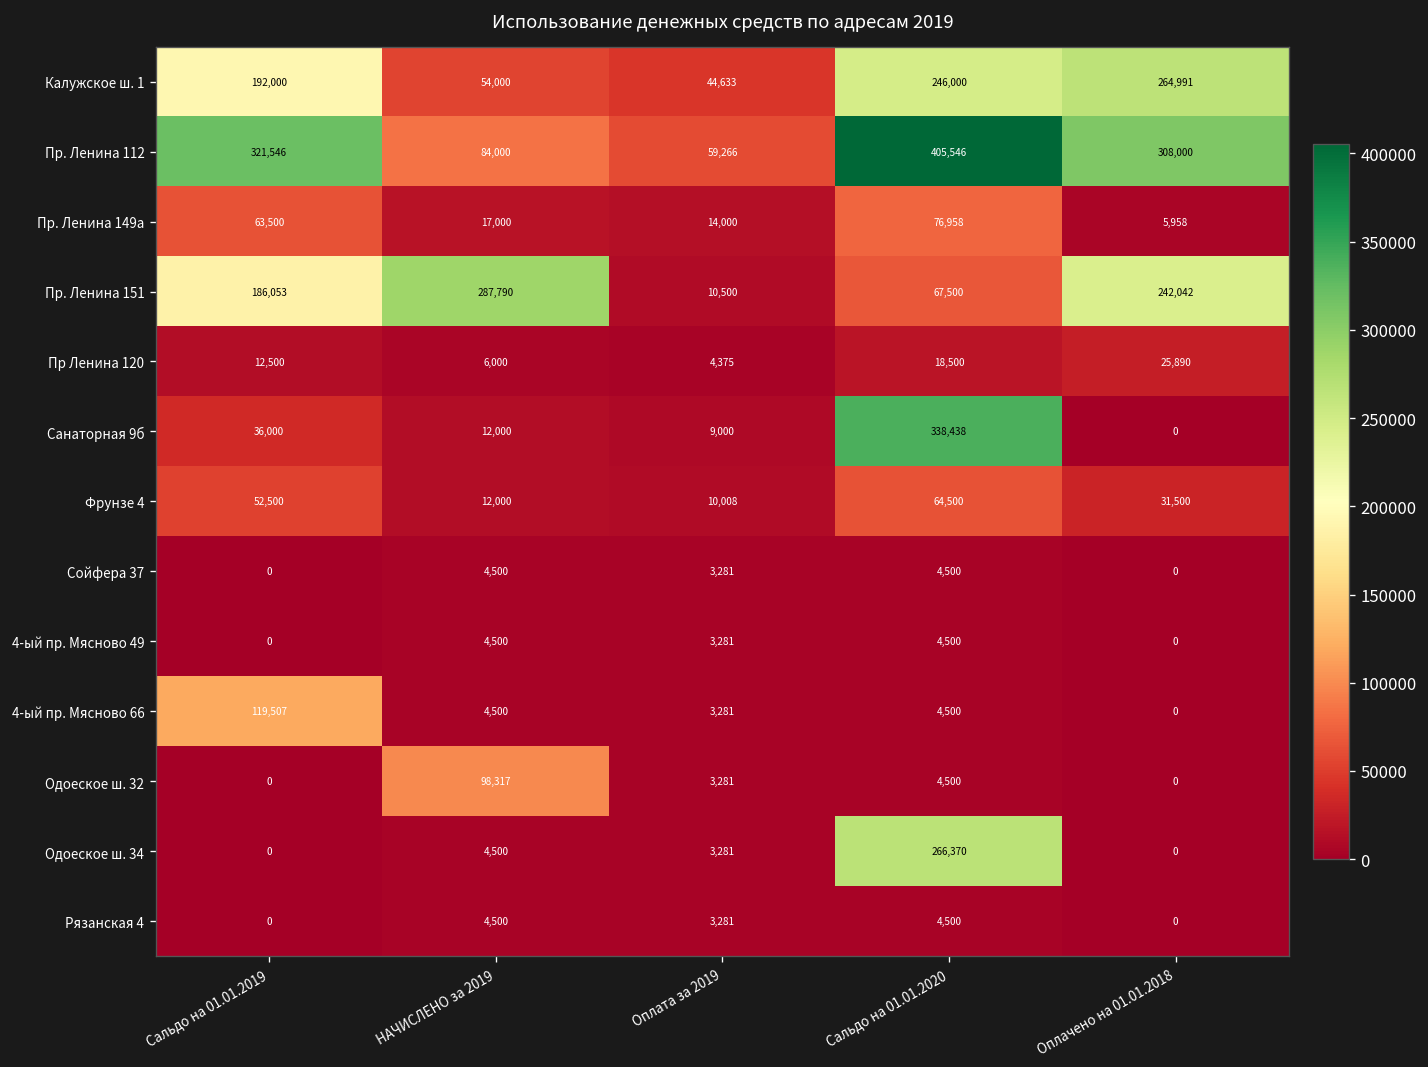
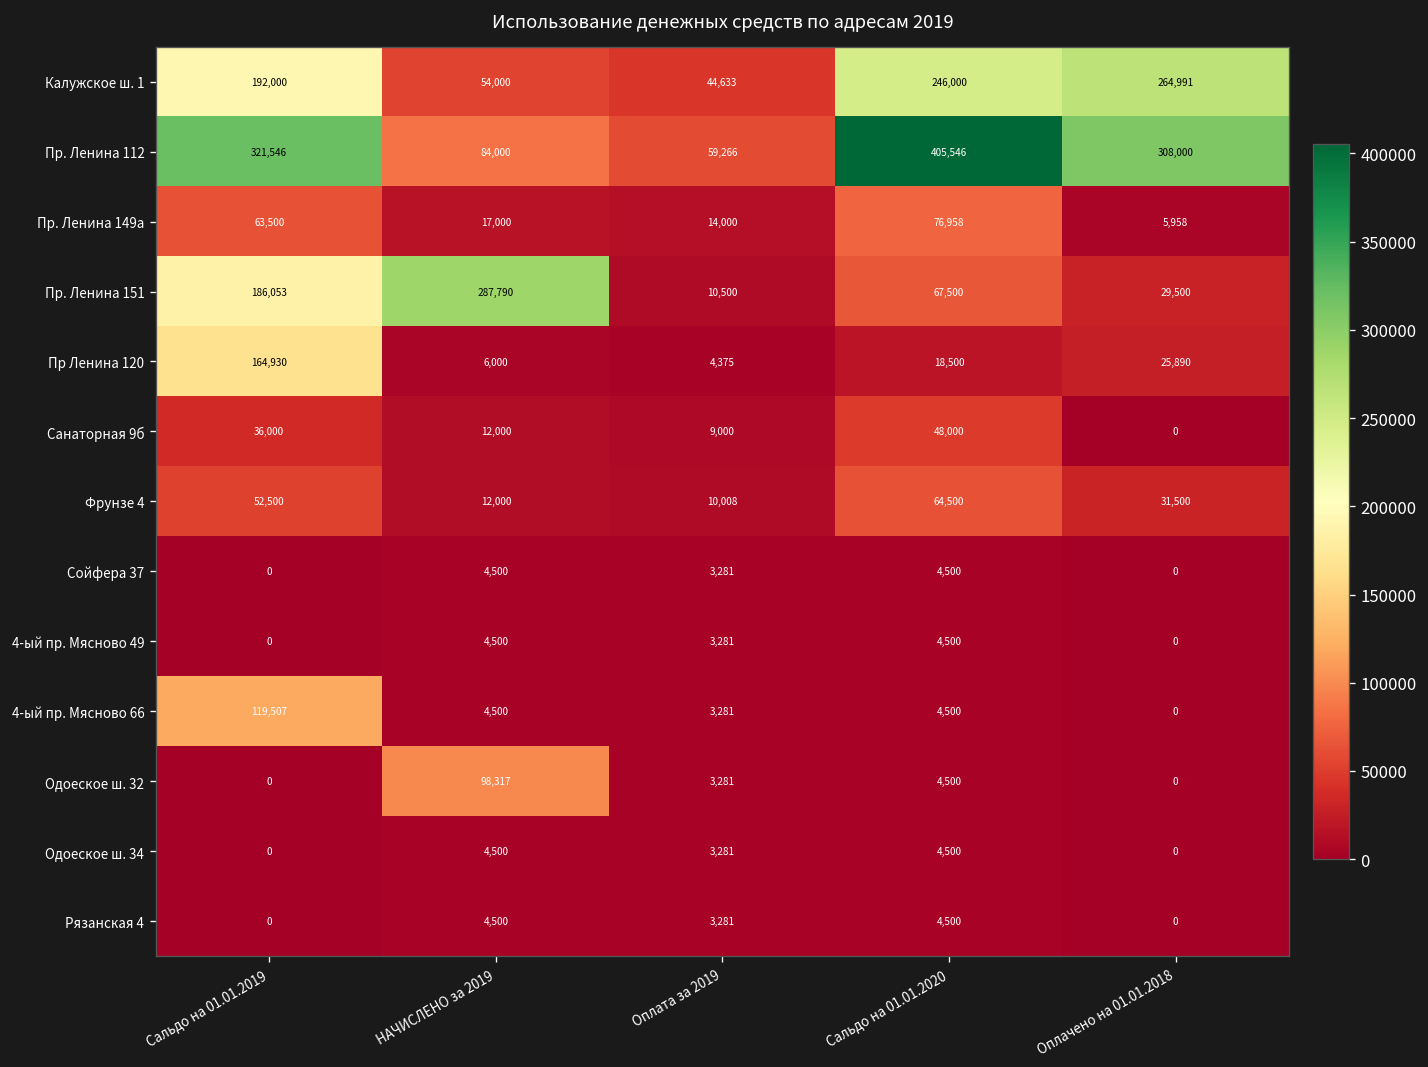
  {
    "Калужское ш. 1": {
      "Сальдо на 01.01.2019": "192,000",
      "НАЧИСЛЕНО за 2019": "54,000",
      "Оплата за 2019": "44,633",
      "Сальдо на 01.01.2020": "246,000",
      "Оплачено на 01.01.2018": "264,991"
    },
    "Пр. Ленина 112": {
      "Сальдо на 01.01.2019": "321,546",
      "НАЧИСЛЕНО за 2019": "84,000",
      "Оплата за 2019": "59,266",
      "Сальдо на 01.01.2020": "405,546",
      "Оплачено на 01.01.2018": "308,000"
    },
    "Пр. Ленина 149а": {
      "Сальдо на 01.01.2019": "63,500",
      "НАЧИСЛЕНО за 2019": "17,000",
      "Оплата за 2019": "14,000",
      "Сальдо на 01.01.2020": "76,958",
      "Оплачено на 01.01.2018": "5,958"
    },
    "Пр. Ленина 151": {
      "Сальдо на 01.01.2019": "186,053",
      "НАЧИСЛЕНО за 2019": "287,790",
      "Оплата за 2019": "10,500",
      "Сальдо на 01.01.2020": "67,500",
-     "Оплачено на 01.01.2018": "242,042"
+     "Оплачено на 01.01.2018": "29,500"
    },
    "Пр Ленина 120": {
-     "Сальдо на 01.01.2019": "12,500",
+     "Сальдо на 01.01.2019": "164,930",
      "НАЧИСЛЕНО за 2019": "6,000",
      "Оплата за 2019": "4,375",
      "Сальдо на 01.01.2020": "18,500",
      "Оплачено на 01.01.2018": "25,890"
    },
    "Санаторная 9б": {
      "Сальдо на 01.01.2019": "36,000",
      "НАЧИСЛЕНО за 2019": "12,000",
      "Оплата за 2019": "9,000",
-     "Сальдо на 01.01.2020": "338,438",
+     "Сальдо на 01.01.2020": "48,000",
      "Оплачено на 01.01.2018": "0"
    },
    "Фрунзе 4": {
      "Сальдо на 01.01.2019": "52,500",
      "НАЧИСЛЕНО за 2019": "12,000",
      "Оплата за 2019": "10,008",
      "Сальдо на 01.01.2020": "64,500",
      "Оплачено на 01.01.2018": "31,500"
    },
    "Сойфера 37": {
      "Сальдо на 01.01.2019": "0",
      "НАЧИСЛЕНО за 2019": "4,500",
      "Оплата за 2019": "3,281",
      "Сальдо на 01.01.2020": "4,500",
      "Оплачено на 01.01.2018": "0"
    },
    "4-ый пр. Мясново 49": {
      "Сальдо на 01.01.2019": "0",
      "НАЧИСЛЕНО за 2019": "4,500",
      "Оплата за 2019": "3,281",
      "Сальдо на 01.01.2020": "4,500",
      "Оплачено на 01.01.2018": "0"
    },
    "4-ый пр. Мясново 66": {
      "Сальдо на 01.01.2019": "119,507",
      "НАЧИСЛЕНО за 2019": "4,500",
      "Оплата за 2019": "3,281",
      "Сальдо на 01.01.2020": "4,500",
      "Оплачено на 01.01.2018": "0"
    },
    "Одоеское ш. 32": {
      "Сальдо на 01.01.2019": "0",
      "НАЧИСЛЕНО за 2019": "98,317",
      "Оплата за 2019": "3,281",
      "Сальдо на 01.01.2020": "4,500",
      "Оплачено на 01.01.2018": "0"
    },
    "Одоеское ш. 34": {
      "Сальдо на 01.01.2019": "0",
      "НАЧИСЛЕНО за 2019": "4,500",
      "Оплата за 2019": "3,281",
-     "Сальдо на 01.01.2020": "266,370",
+     "Сальдо на 01.01.2020": "4,500",
      "Оплачено на 01.01.2018": "0"
    },
    "Рязанская 4": {
      "Сальдо на 01.01.2019": "0",
      "НАЧИСЛЕНО за 2019": "4,500",
      "Оплата за 2019": "3,281",
      "Сальдо на 01.01.2020": "4,500",
      "Оплачено на 01.01.2018": "0"
    }
  }
